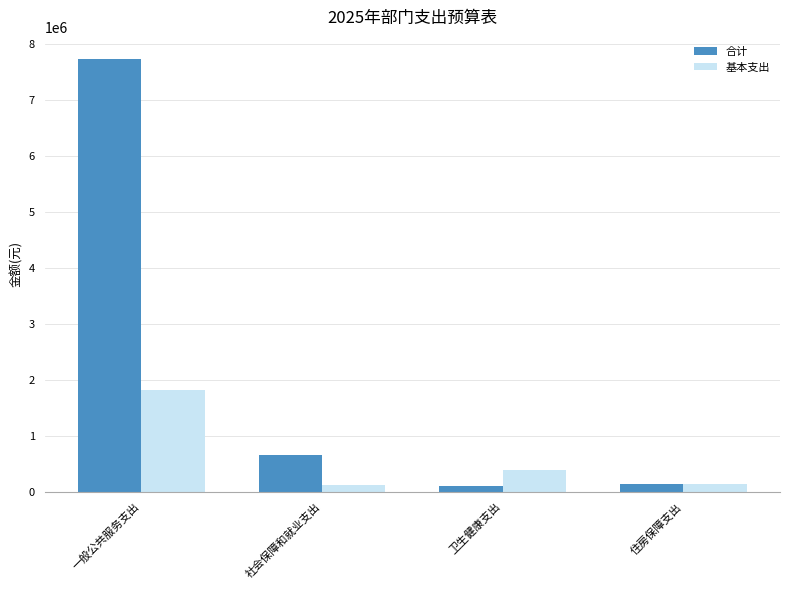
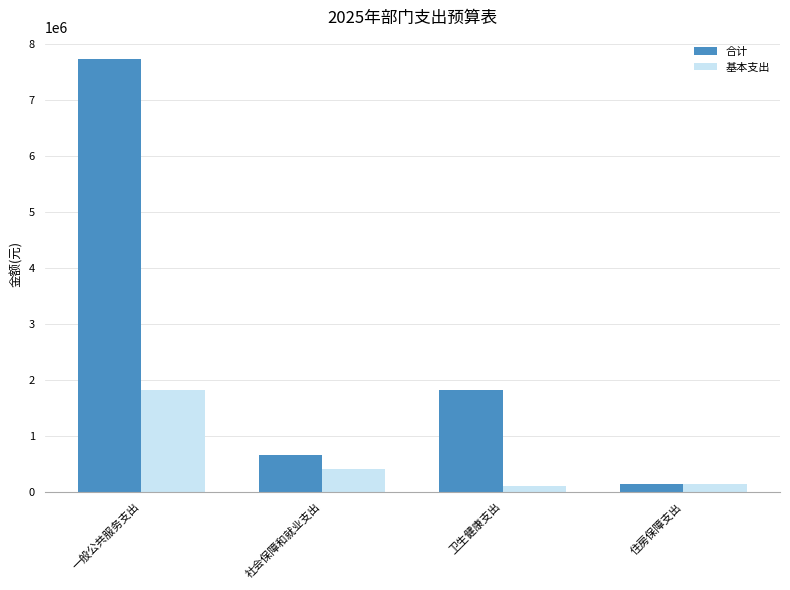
  {
    "合计": {
      "一般公共服务支出": 7700000,
      "社会保障和就业支出": 700000,
-     "卫生健康支出": 100000,
+     "卫生健康支出": 1800000,
      "住房保障支出": 100000
    },
    "基本支出": {
      "一般公共服务支出": 1800000,
-     "社会保障和就业支出": 100000,
-     "卫生健康支出": 400000,
+     "社会保障和就业支出": 400000,
+     "卫生健康支出": 100000,
      "住房保障支出": 100000
    }
  }
